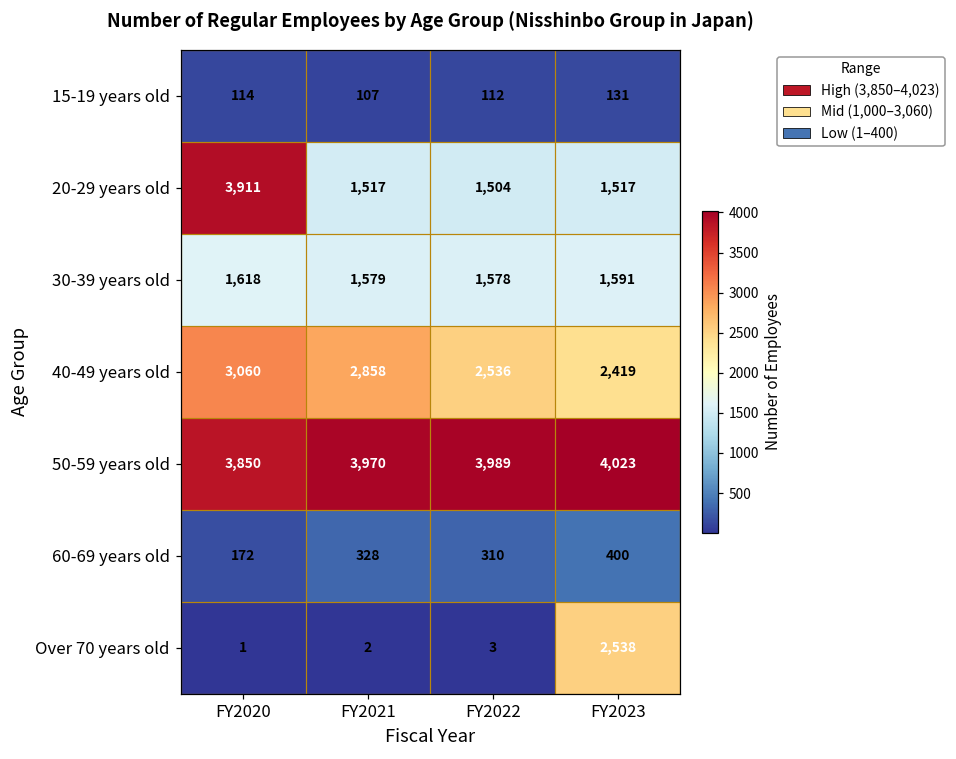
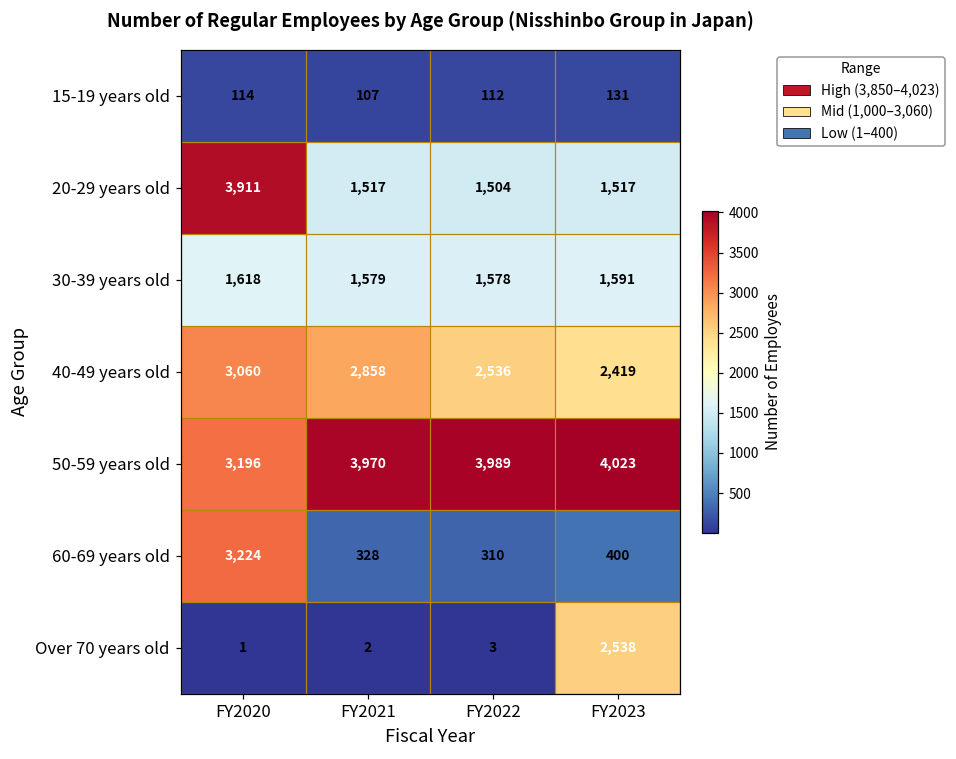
  {
    "15-19 years old": {
      "FY2020": "114",
      "FY2021": "107",
      "FY2022": "112",
      "FY2023": "131"
    },
    "20-29 years old": {
      "FY2020": "3,911",
      "FY2021": "1,517",
      "FY2022": "1,504",
      "FY2023": "1,517"
    },
    "30-39 years old": {
      "FY2020": "1,618",
      "FY2021": "1,579",
      "FY2022": "1,578",
      "FY2023": "1,591"
    },
    "40-49 years old": {
      "FY2020": "3,060",
      "FY2021": "2,858",
      "FY2022": "2,536",
      "FY2023": "2,419"
    },
    "50-59 years old": {
-     "FY2020": "3,850",
+     "FY2020": "3,196",
      "FY2021": "3,970",
      "FY2022": "3,989",
      "FY2023": "4,023"
    },
    "60-69 years old": {
-     "FY2020": "172",
+     "FY2020": "3,224",
      "FY2021": "328",
      "FY2022": "310",
      "FY2023": "400"
    },
    "Over 70 years old": {
      "FY2020": "1",
      "FY2021": "2",
      "FY2022": "3",
      "FY2023": "2,538"
    }
  }
